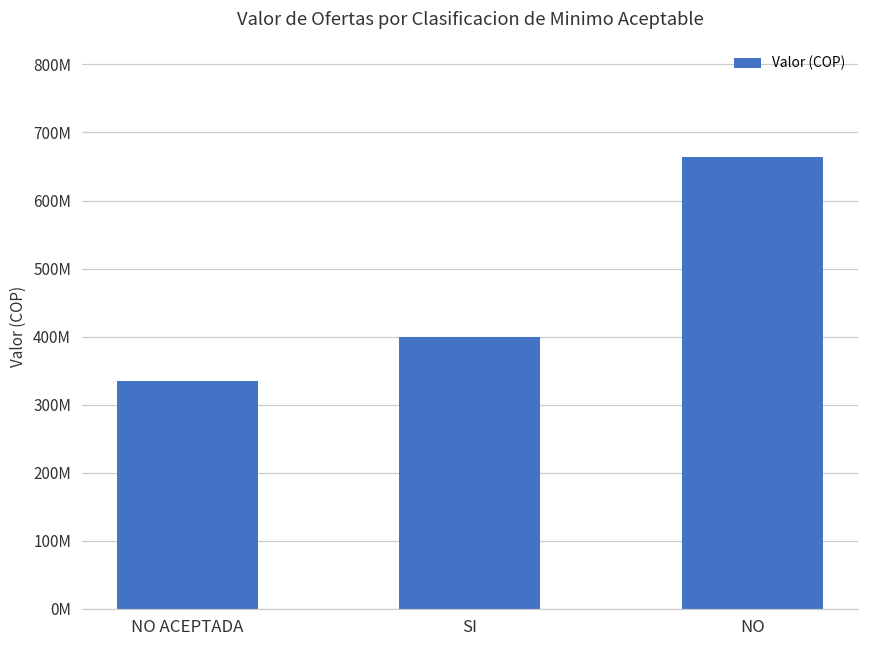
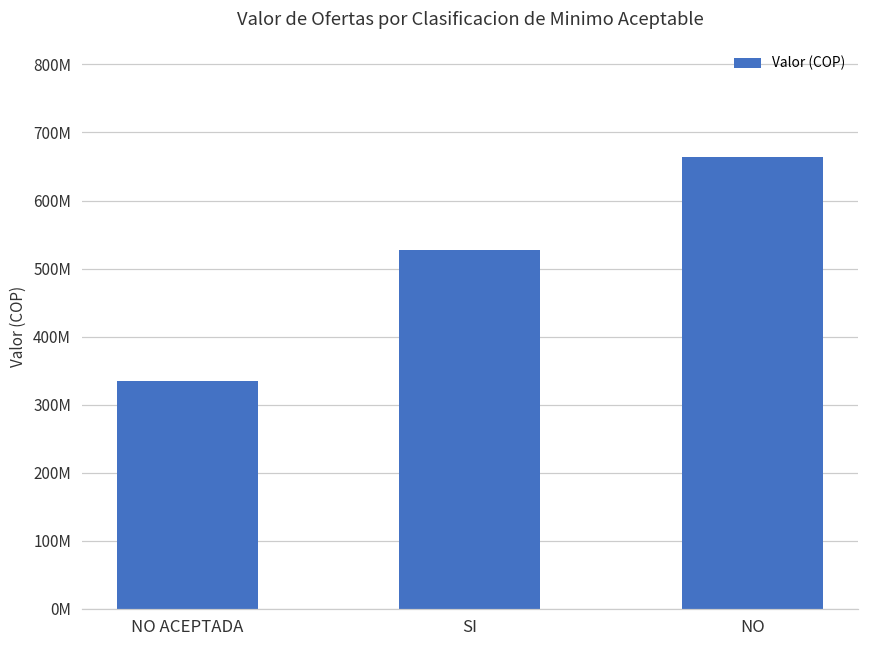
  {
    "NO ACEPTADA": 330000000,
-   "SI": 400000000,
+   "SI": 530000000,
    "NO": 660000000
  }
